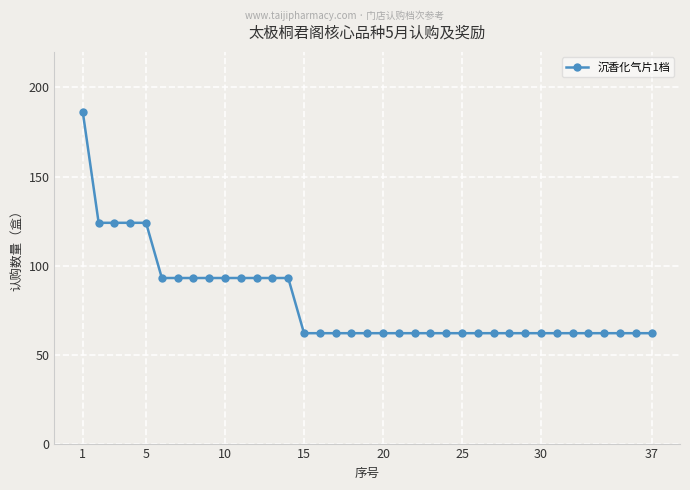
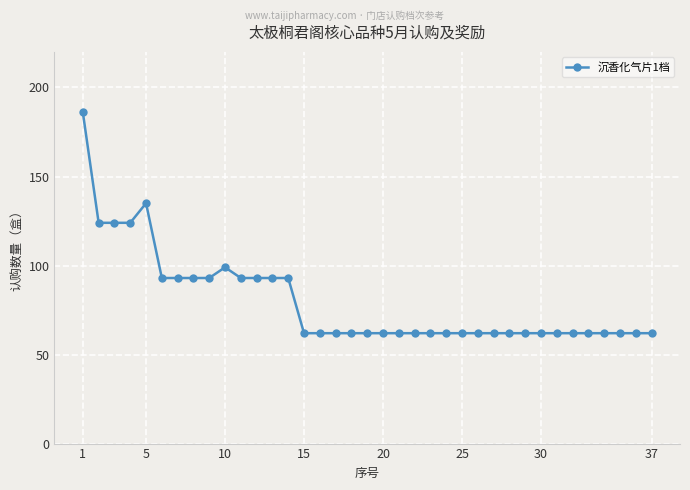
  {
    "1": 186,
-   "5": 124,
-   "10": 93,
+   "5": 135,
+   "10": 99,
    "15": 62,
    "20": 62,
    "25": 62,
    "30": 62,
    "37": 62
  }
